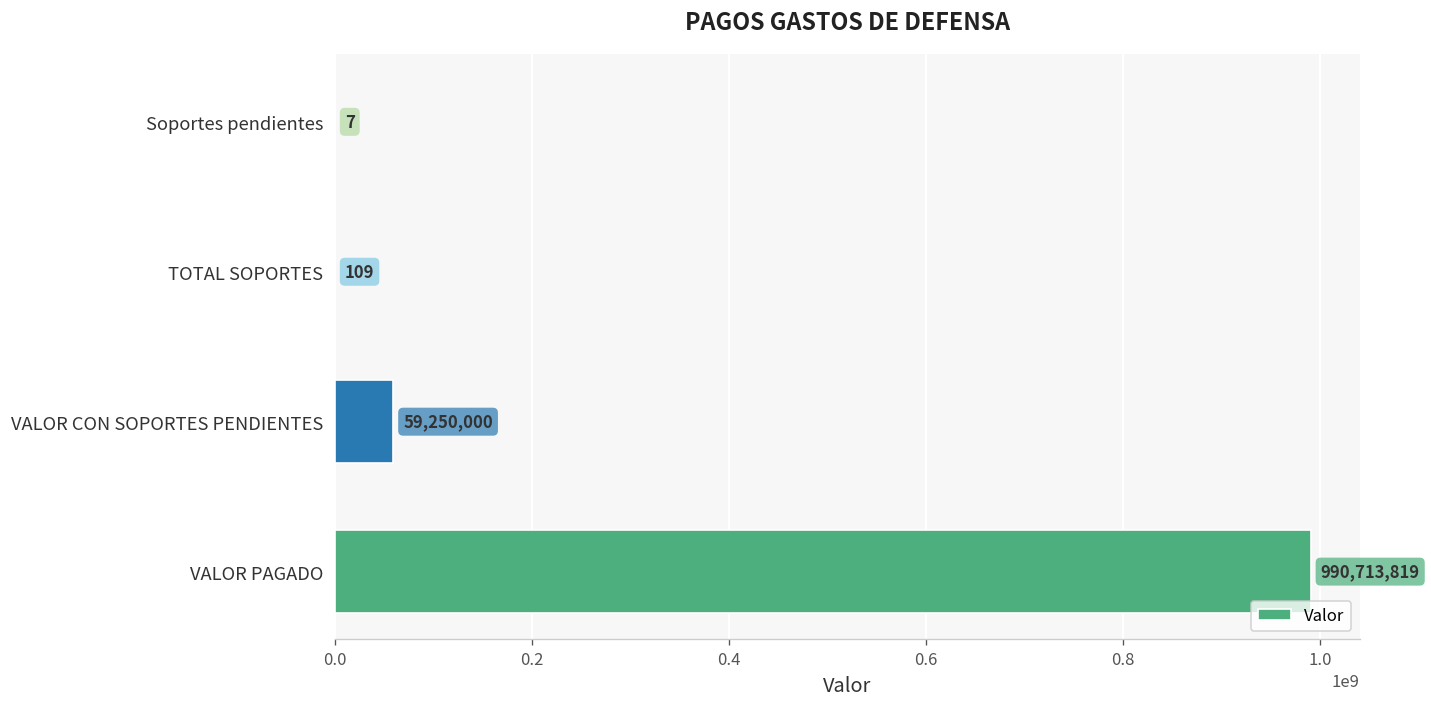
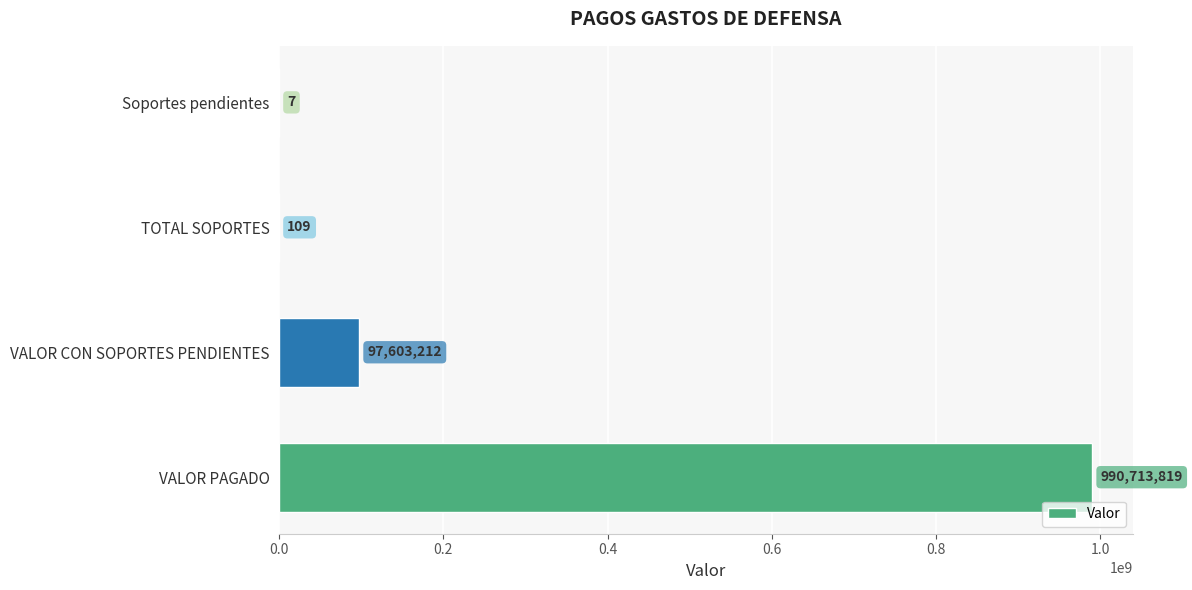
  {
-   "VALOR CON SOPORTES PENDIENTES": "59,250,000"
+   "VALOR CON SOPORTES PENDIENTES": "97,603,212"
  }
